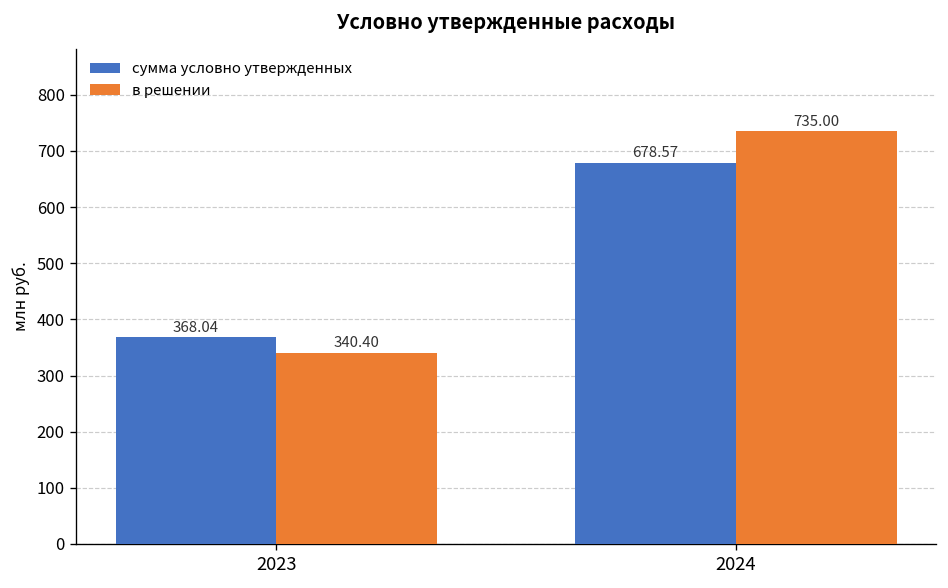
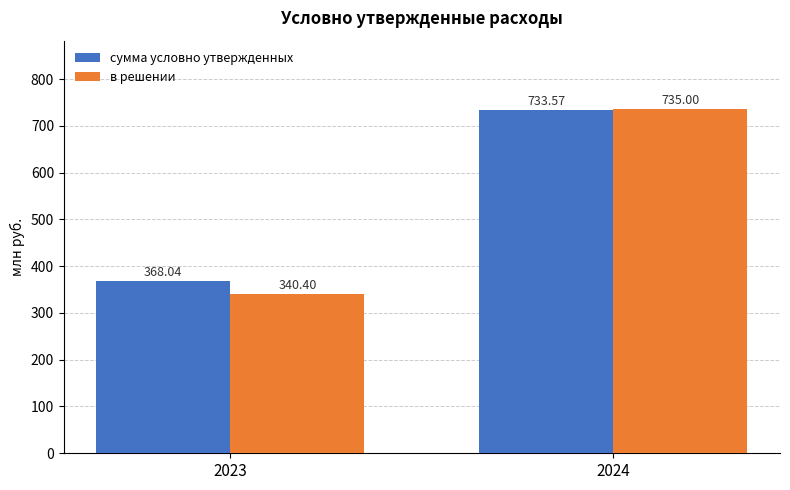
  {
    "сумма условно утвержденных": {
      "2023": 368.04,
-     "2024": 678.57
+     "2024": 733.57
    },
    "в решении": {
      "2023": 340.40,
      "2024": 735.00
    }
  }
